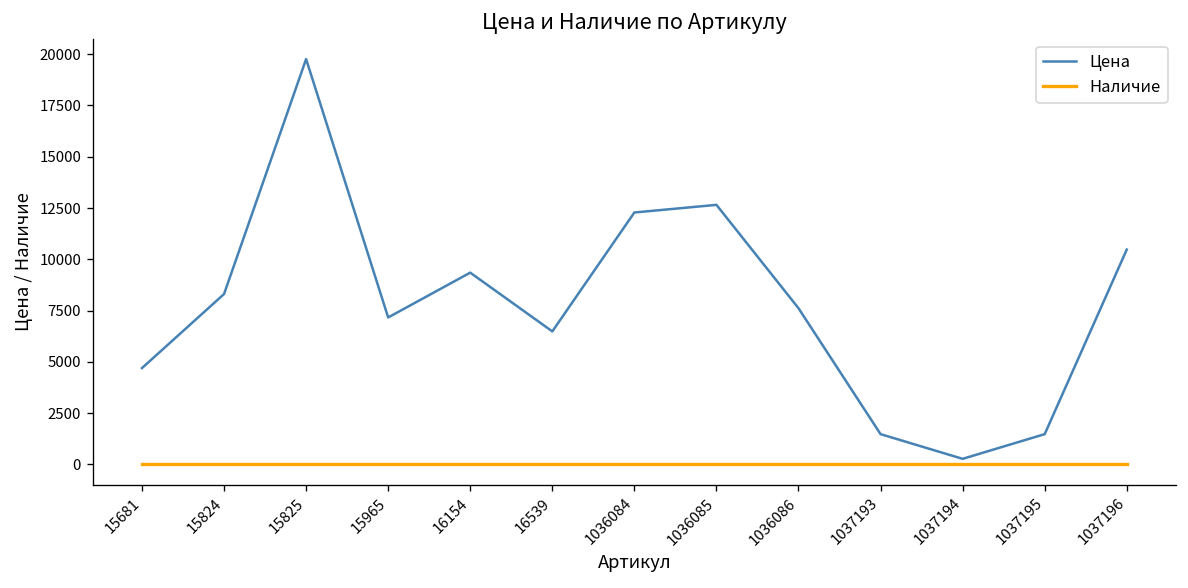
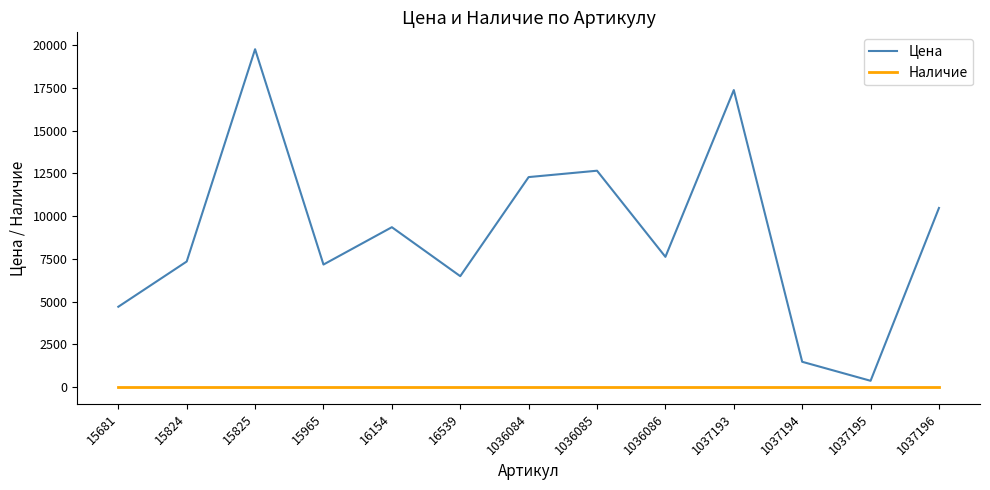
  {
    "Цена": {
      "15681": 4700,
-     "15824": 8300,
+     "15824": 7300,
      "15825": 19800,
      "15965": 7200,
      "16154": 9300,
      "16539": 6500,
      "1036084": 12300,
      "1036085": 12700,
      "1036086": 7600,
-     "1037193": 1500,
-     "1037194": 300,
-     "1037195": 1500,
+     "1037193": 17400,
+     "1037194": 1500,
+     "1037195": 400,
      "1037196": 10500
    },
    "Наличие": {
      "15681": 0,
      "15824": 0,
      "15825": 0,
      "15965": 0,
      "16154": 0,
      "16539": 0,
      "1036084": 0,
      "1036085": 0,
      "1036086": 0,
      "1037193": 0,
      "1037194": 0,
      "1037195": 0,
      "1037196": 0
    }
  }
